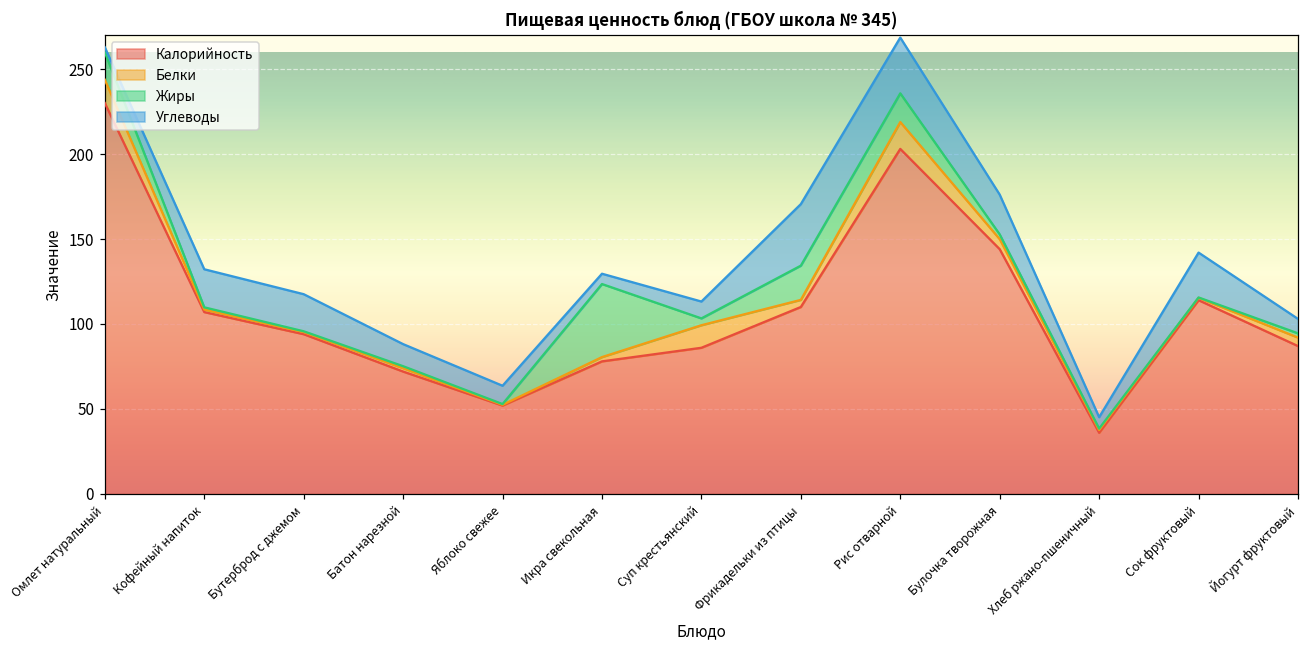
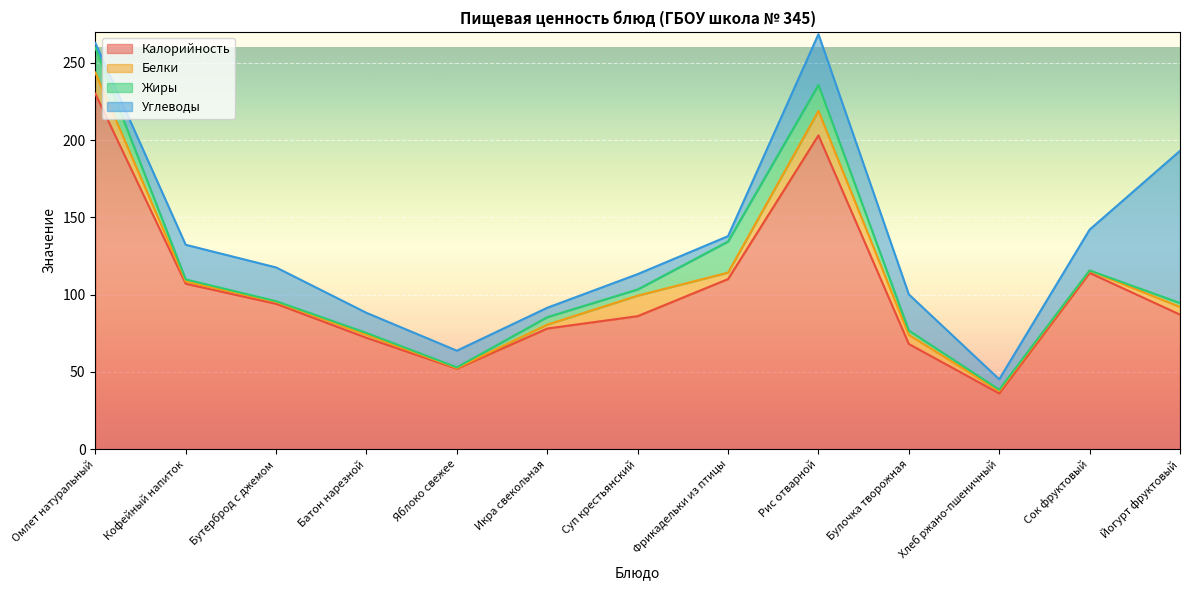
  {
    "Калорийность": {
      "Омлет натуральный": 230,
      "Батон нарезной": 72,
      "Икра свекольная": 78,
      "Суп крестьянский": 86,
      "Фрикадельки из птицы": 110,
      "Рис отварной": 203,
-     "Булочка творожная": 144,
+     "Булочка творожная": 68,
      "Йогурт фруктовый": 87
    },
    "Белки": {
      "Омлет натуральный": 14,
      "Икра свекольная": 3,
      "Суп крестьянский": 13,
      "Фрикадельки из птицы": 4,
      "Рис отварной": 16,
      "Булочка творожная": 6,
      "Йогурт фруктовый": 5
    },
    "Жиры": {
      "Омлет натуральный": 16,
-     "Икра свекольная": 43,
+     "Икра свекольная": 5,
      "Суп крестьянский": 4,
      "Фрикадельки из птицы": 20,
      "Рис отварной": 17,
      "Булочка творожная": 3,
      "Йогурт фруктовый": 3
    },
    "Углеводы": {
      "Омлет натуральный": 3,
      "Кофейный напиток": 22,
      "Бутерброд с джемом": 22,
      "Батон нарезной": 13,
      "Яблоко свежее": 11,
      "Икра свекольная": 6,
      "Суп крестьянский": 10,
-     "Фрикадельки из птицы": 36,
+     "Фрикадельки из птицы": 3,
      "Рис отварной": 33,
      "Булочка творожная": 23,
      "Хлеб ржано-пшеничный": 7,
      "Сок фруктовый": 26,
-     "Йогурт фруктовый": 9
+     "Йогурт фруктовый": 99
    }
  }
